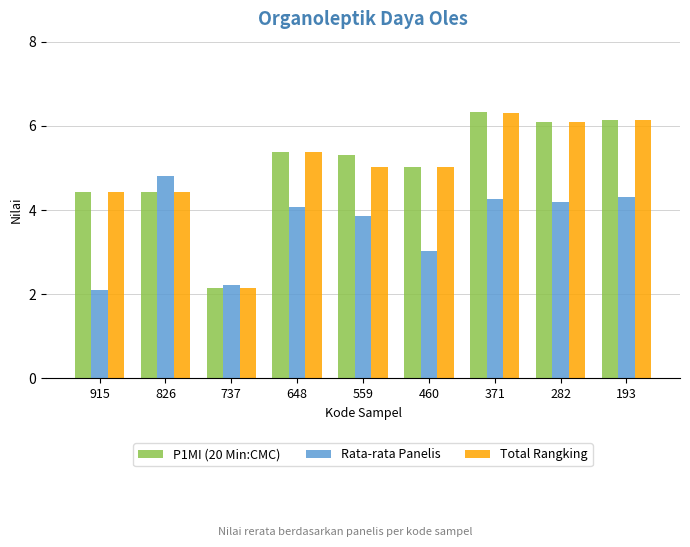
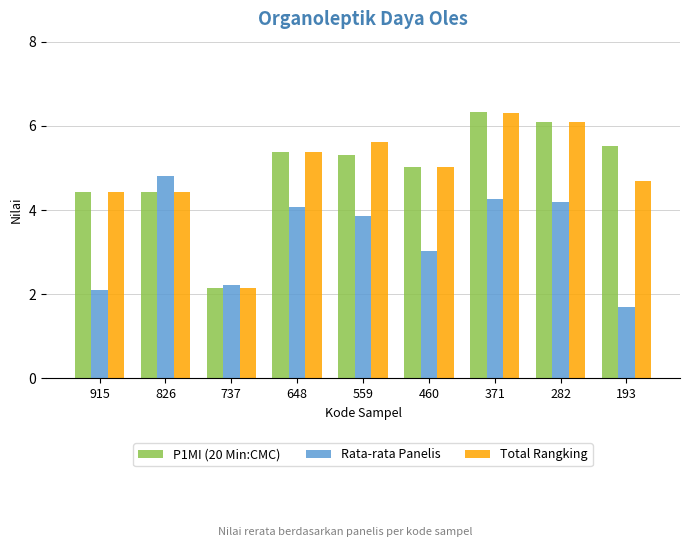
  {
    "P1MI (20 Min:CMC)": {
      "915": 4.4,
      "826": 4.4,
      "737": 2.2,
      "648": 5.4,
      "559": 5.3,
      "460": 5.0,
      "371": 6.3,
      "282": 6.1,
-     "193": 6.2
+     "193": 5.5
    },
    "Rata-rata Panelis": {
      "915": 2.1,
      "826": 4.8,
      "737": 2.2,
      "648": 4.1,
      "559": 3.9,
      "460": 3.0,
      "371": 4.3,
      "282": 4.2,
-     "193": 4.3
+     "193": 1.7
    },
    "Total Rangking": {
      "915": 4.4,
      "826": 4.4,
      "737": 2.2,
      "648": 5.4,
-     "559": 5.0,
+     "559": 5.6,
      "460": 5.0,
      "371": 6.3,
      "282": 6.1,
-     "193": 6.2
+     "193": 4.7
    }
  }
